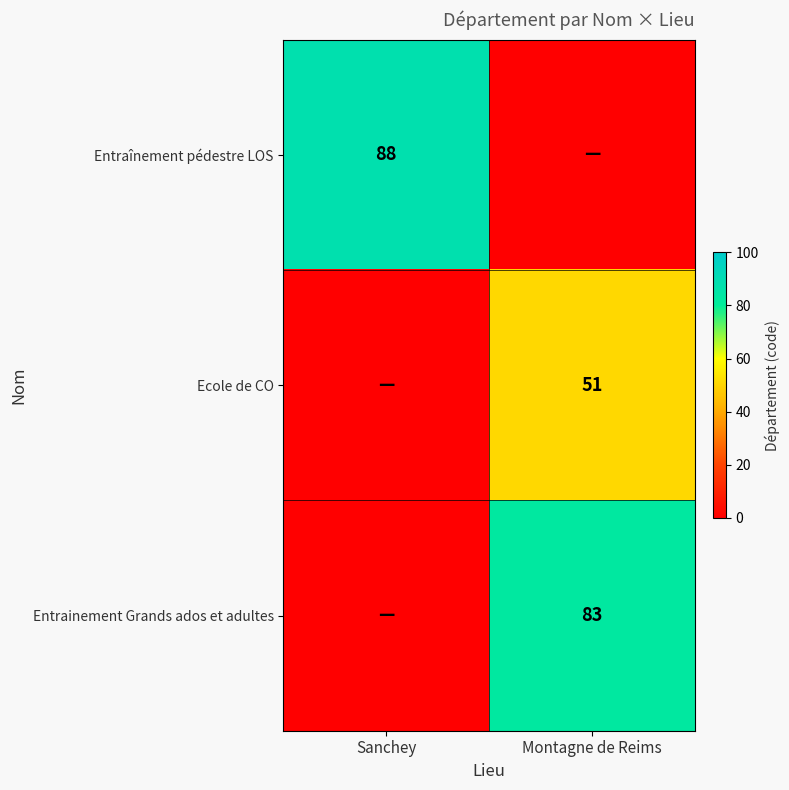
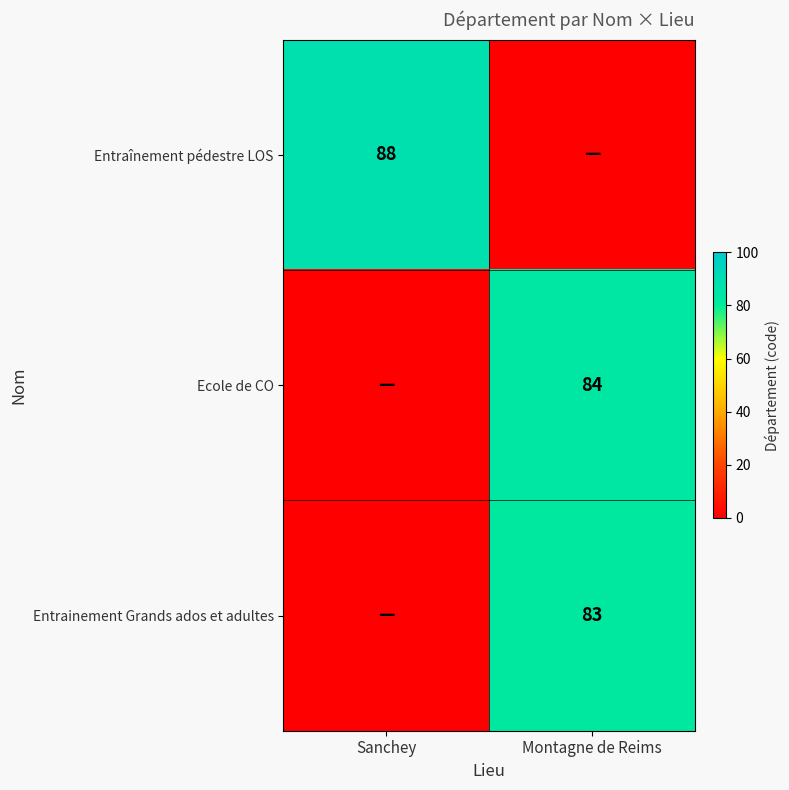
  {
    "Entraînement pédestre LOS": {
      "Sanchey": 88
    },
    "Ecole de CO": {
-     "Montagne de Reims": 51
+     "Montagne de Reims": 84
    },
    "Entrainement Grands ados et adultes": {
      "Montagne de Reims": 83
    }
  }
